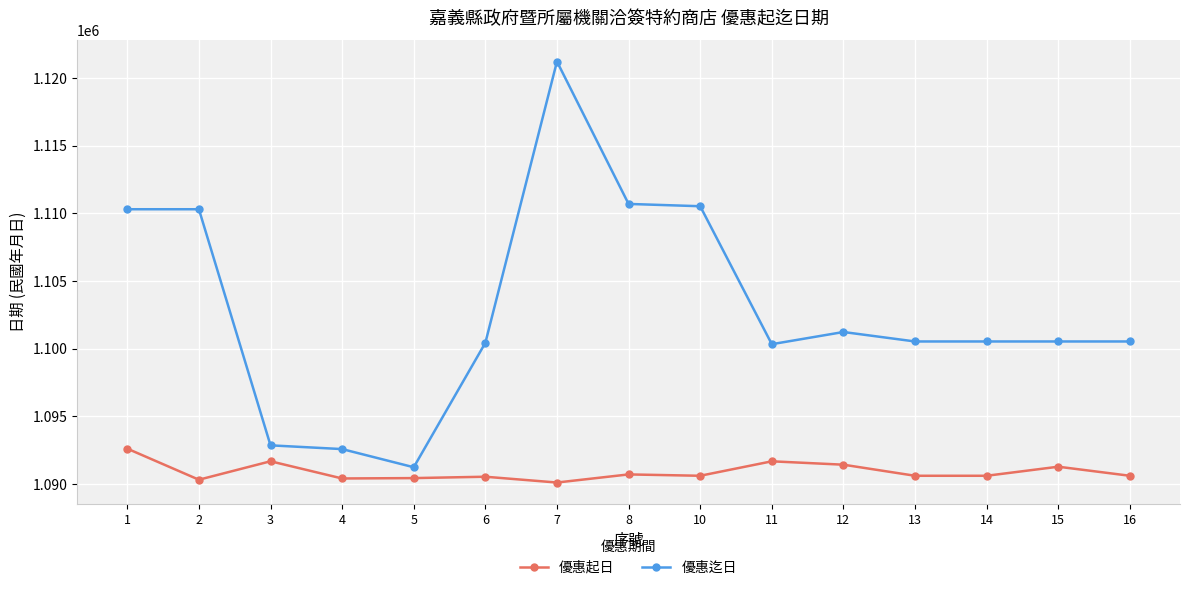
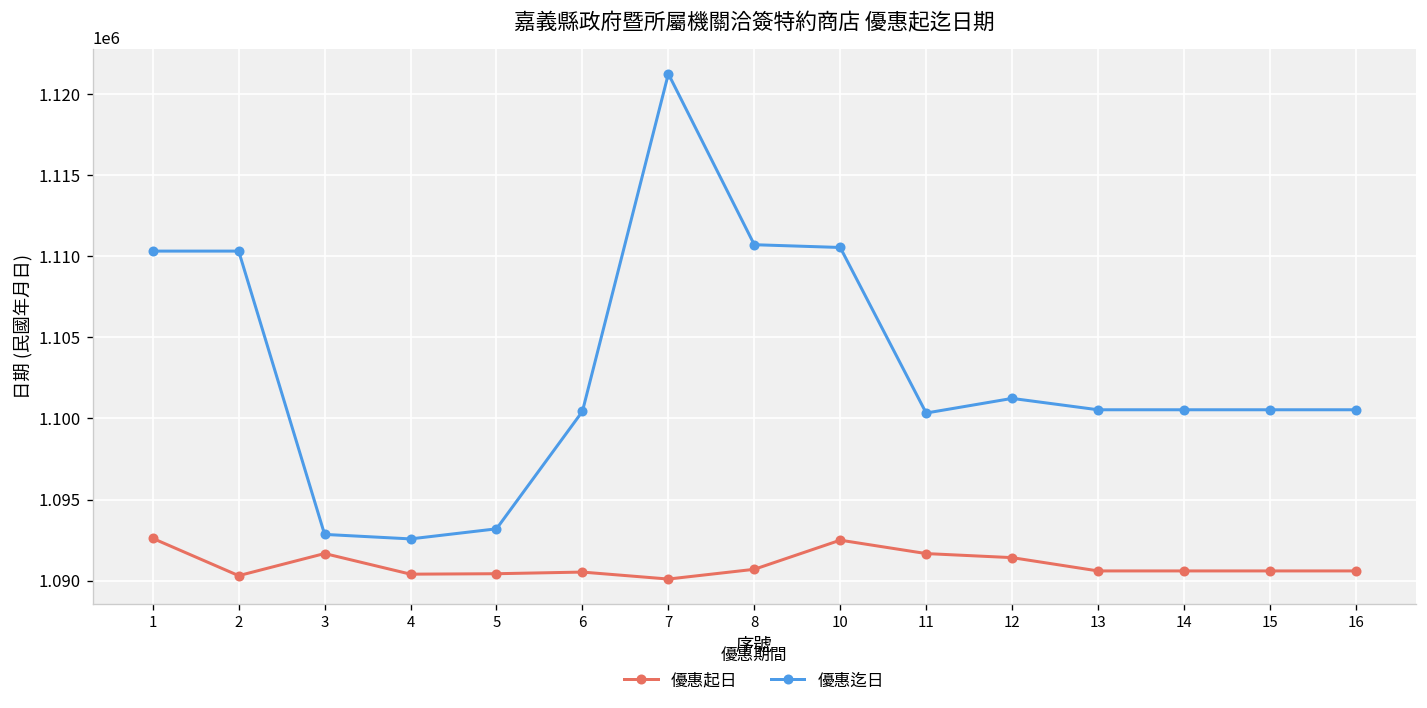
  {
    "優惠起日": {
      "1": 1092600,
      "2": 1090300,
      "3": 1091700,
      "4": 1090400,
      "5": 1090400,
      "6": 1090500,
      "7": 1090100,
      "8": 1090700,
-     "10": 1090600,
+     "10": 1092500,
      "11": 1091700,
      "12": 1091400,
      "13": 1090600,
      "14": 1090600,
-     "15": 1091300,
+     "15": 1090600,
      "16": 1090600
    },
    "優惠迄日": {
      "1": 1110300,
      "2": 1110300,
      "3": 1092900,
      "4": 1092600,
-     "5": 1091200,
+     "5": 1093200,
      "6": 1100400,
      "7": 1121200,
      "8": 1110700,
      "10": 1110500,
      "11": 1100300,
      "12": 1101200,
      "13": 1100500,
      "14": 1100500,
      "15": 1100500,
      "16": 1100500
    }
  }
